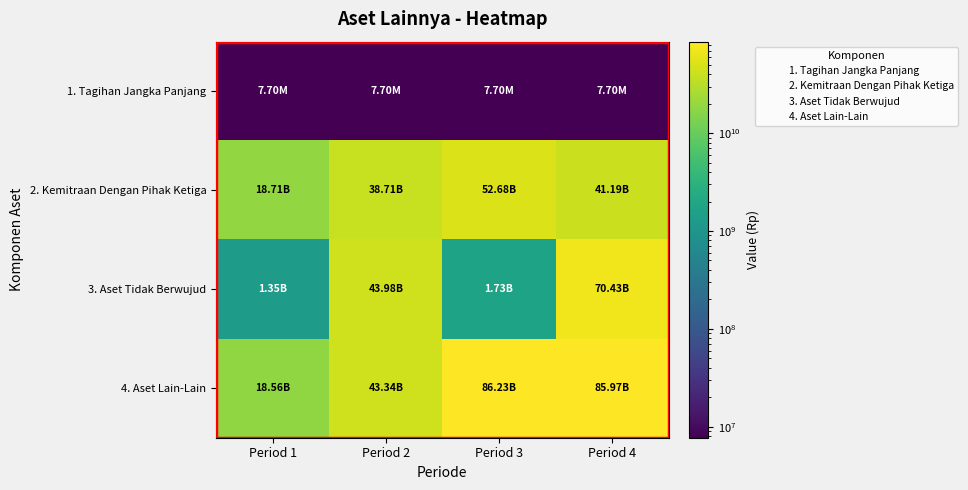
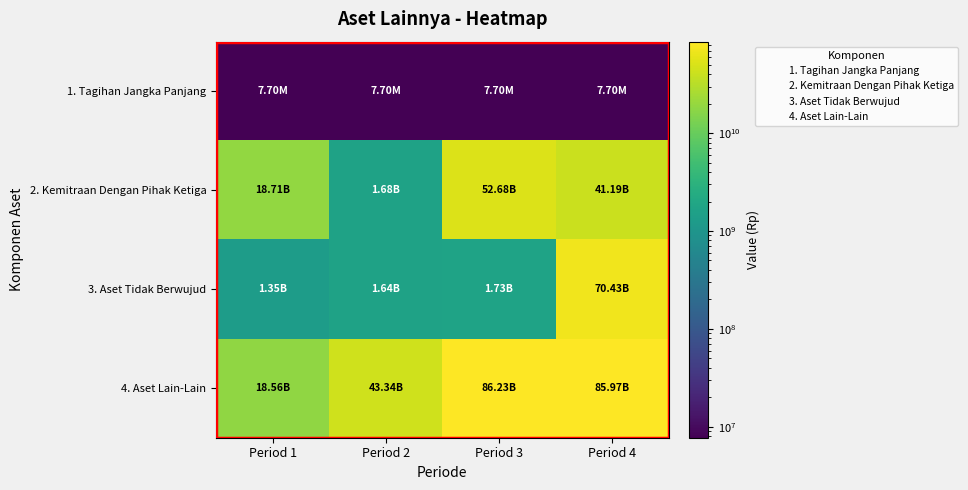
  {
    "1. Tagihan Jangka Panjang": {
      "Period 1": "7.70M",
      "Period 2": "7.70M",
      "Period 3": "7.70M",
      "Period 4": "7.70M"
    },
    "2. Kemitraan Dengan Pihak Ketiga": {
      "Period 1": "18.71B",
-     "Period 2": "38.71B",
+     "Period 2": "1.68B",
      "Period 3": "52.68B",
      "Period 4": "41.19B"
    },
    "3. Aset Tidak Berwujud": {
      "Period 1": "1.35B",
-     "Period 2": "43.98B",
+     "Period 2": "1.64B",
      "Period 3": "1.73B",
      "Period 4": "70.43B"
    },
    "4. Aset Lain-Lain": {
      "Period 1": "18.56B",
      "Period 2": "43.34B",
      "Period 3": "86.23B",
      "Period 4": "85.97B"
    }
  }
